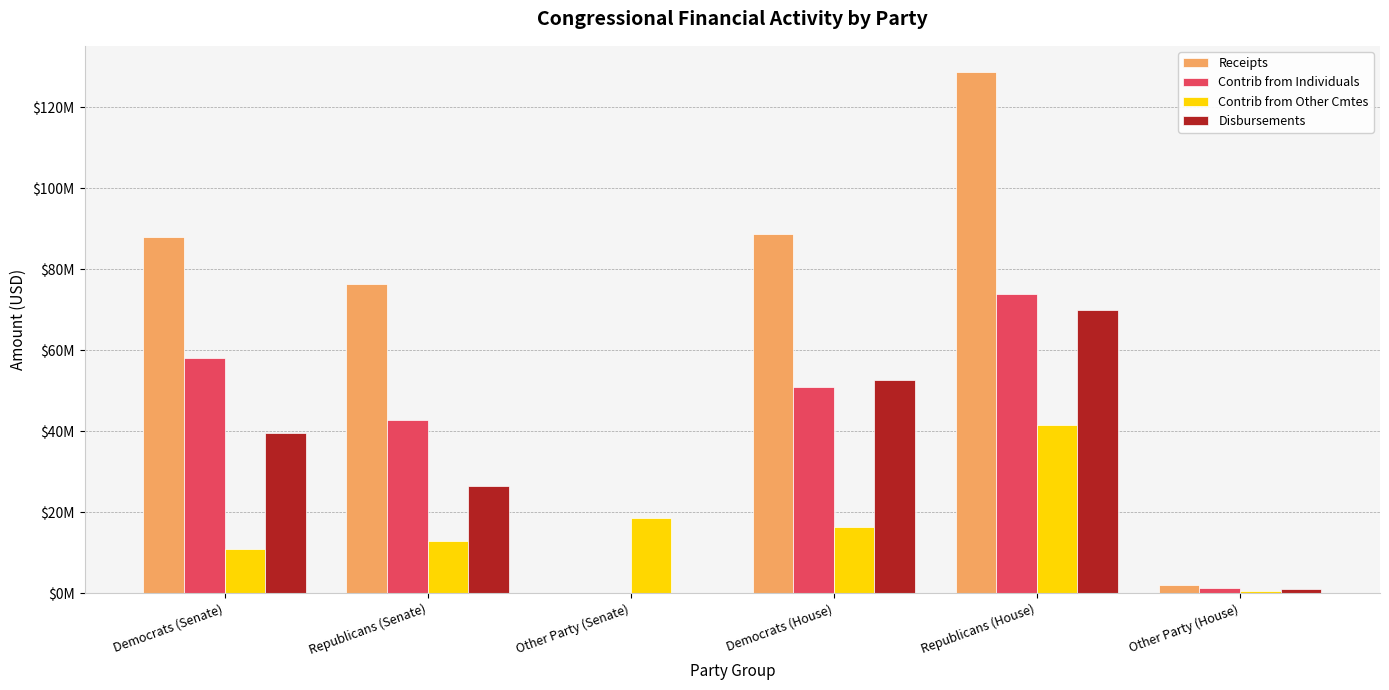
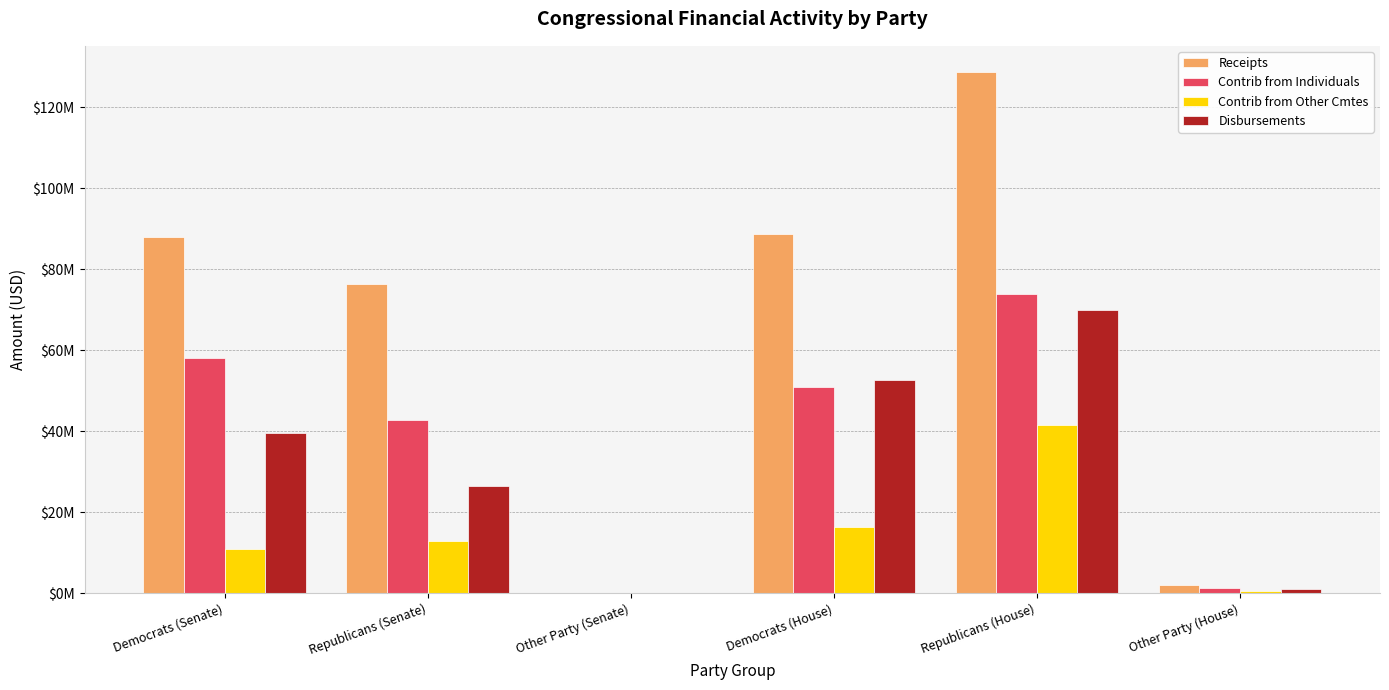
  {
    "Receipts": {
      "Democrats (Senate)": "$88000000",
      "Republicans (Senate)": "$76000000",
      "Democrats (House)": "$89000000",
      "Republicans (House)": "$129000000",
      "Other Party (House)": "$2000000"
    },
    "Contrib from Individuals": {
      "Democrats (Senate)": "$58000000",
      "Republicans (Senate)": "$43000000",
      "Democrats (House)": "$51000000",
      "Republicans (House)": "$74000000",
      "Other Party (House)": "$1000000"
    },
    "Contrib from Other Cmtes": {
      "Democrats (Senate)": "$11000000",
      "Republicans (Senate)": "$13000000",
-     "Other Party (Senate)": "$18000000",
+     "Other Party (Senate)": "$0",
      "Democrats (House)": "$16000000",
      "Republicans (House)": "$41000000",
      "Other Party (House)": "$1000000"
    },
    "Disbursements": {
      "Democrats (Senate)": "$39000000",
      "Republicans (Senate)": "$26000000",
      "Democrats (House)": "$53000000",
      "Republicans (House)": "$70000000",
      "Other Party (House)": "$1000000"
    }
  }
